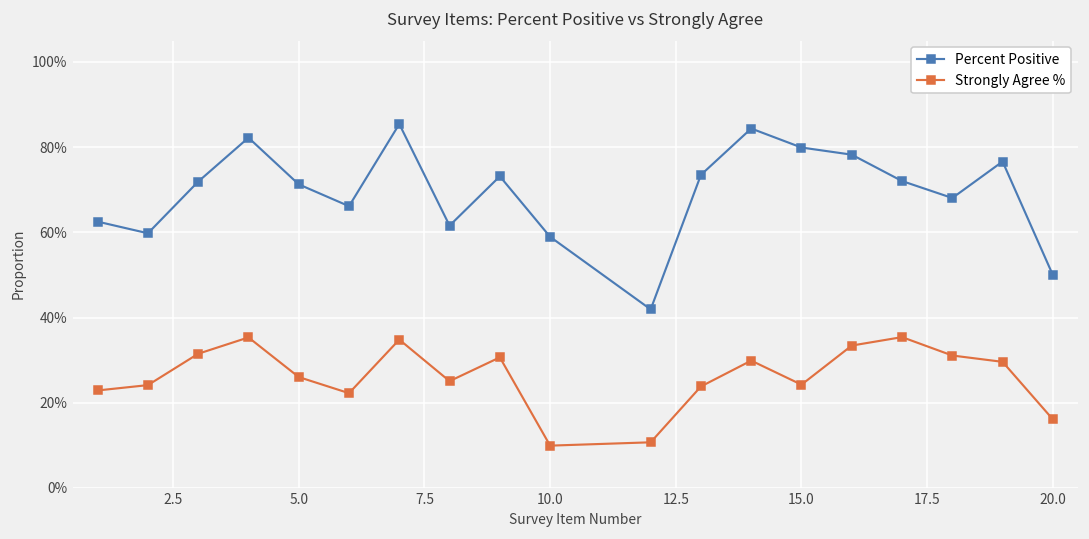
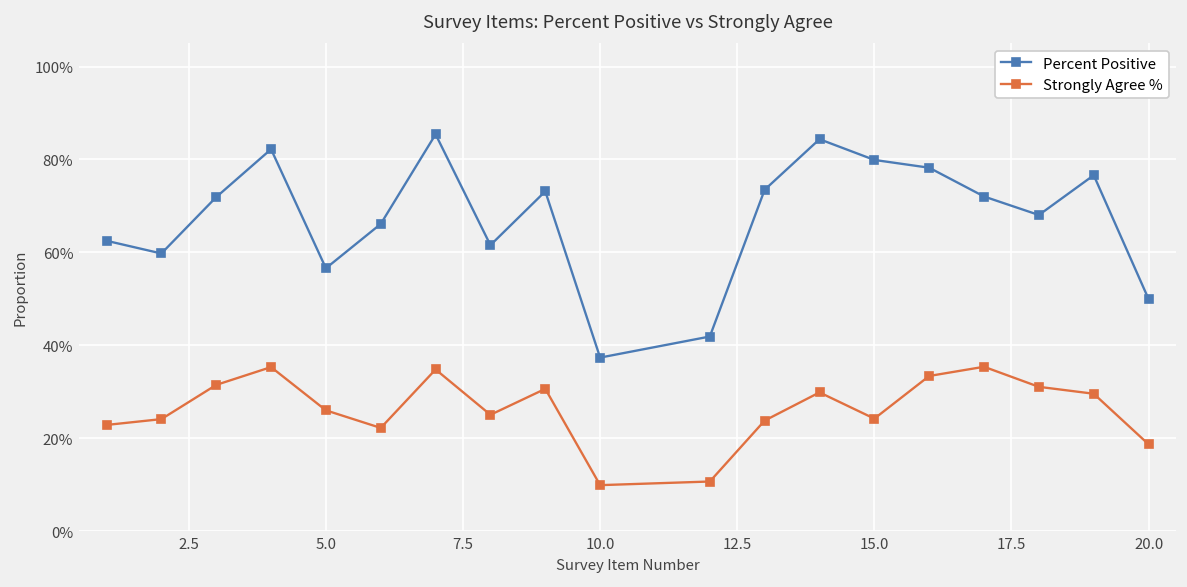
  {
    "Percent Positive": {
-     "5.0": "71%",
-     "10.0": "59%",
+     "5.0": "57%",
+     "10.0": "37%",
      "15.0": "80%",
      "20.0": "50%"
    },
    "Strongly Agree %": {
      "5.0": "26%",
      "10.0": "10%",
      "15.0": "24%",
-     "20.0": "16%"
+     "20.0": "19%"
    }
  }
